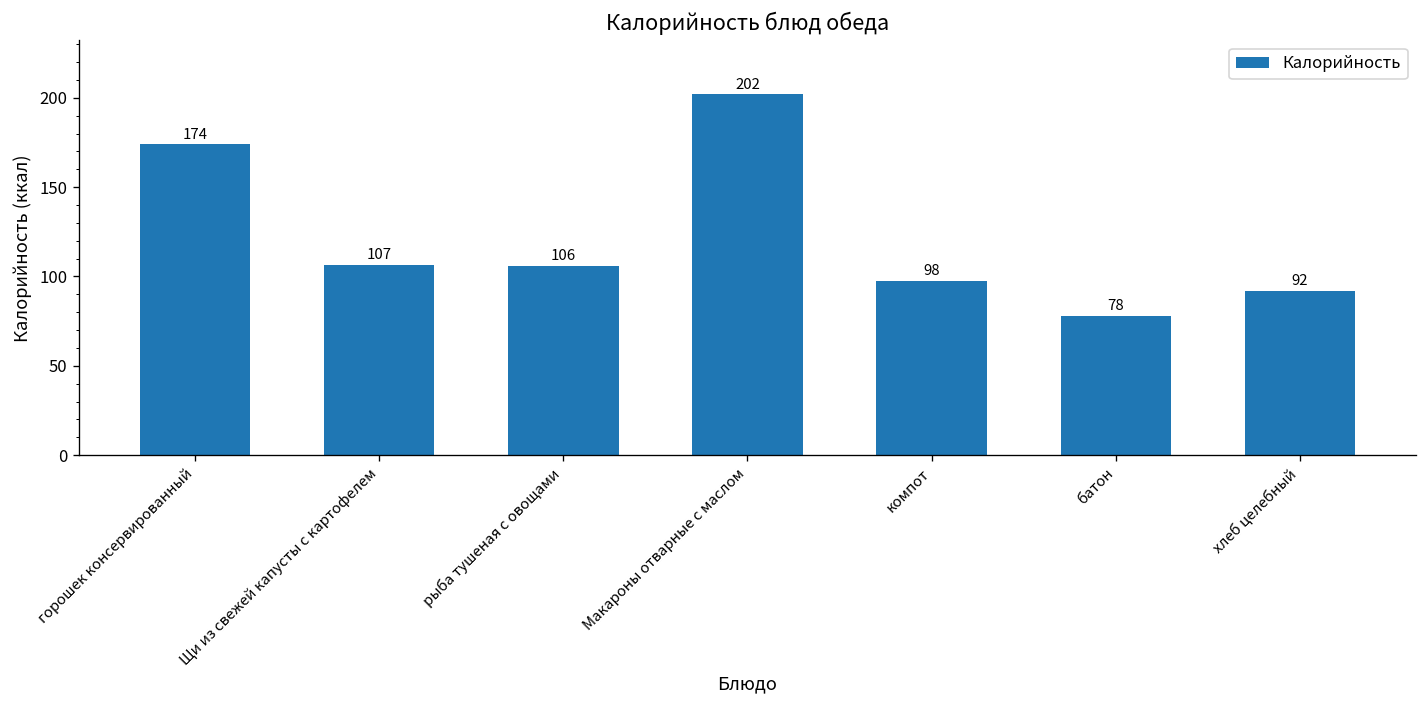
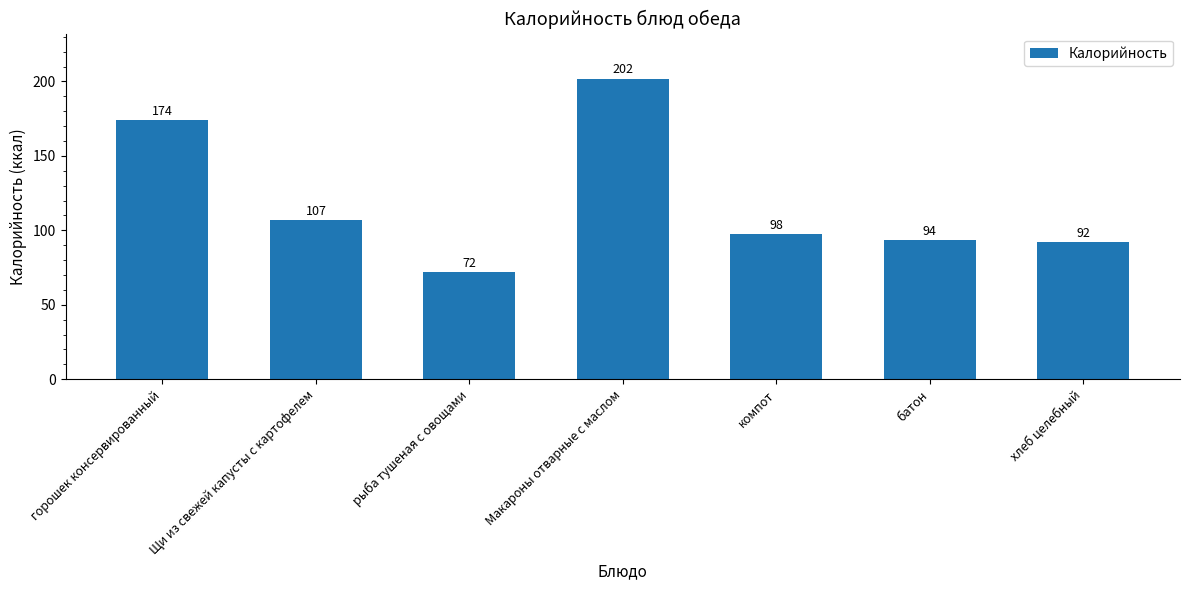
  {
    "горошек консервированный": 174,
    "Щи из свежей капусты с картофелем": 107,
-   "рыба тушеная с овощами": 106,
+   "рыба тушеная с овощами": 72,
    "Макароны отварные с маслом": 202,
    "компот": 98,
-   "батон": 78,
+   "батон": 94,
    "хлеб целебный": 92
  }
